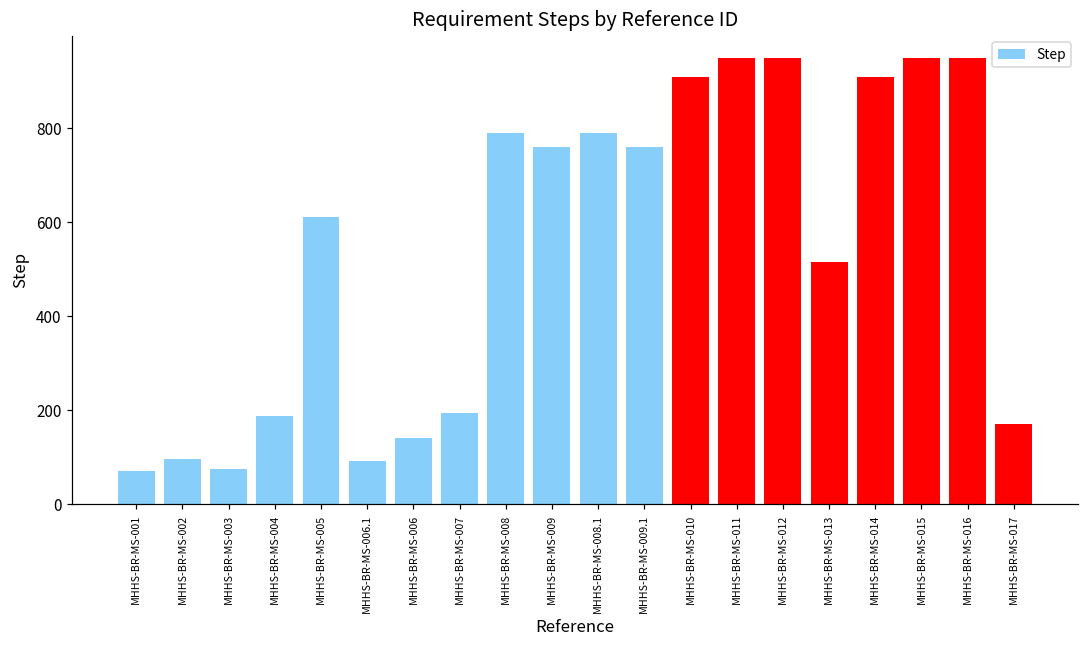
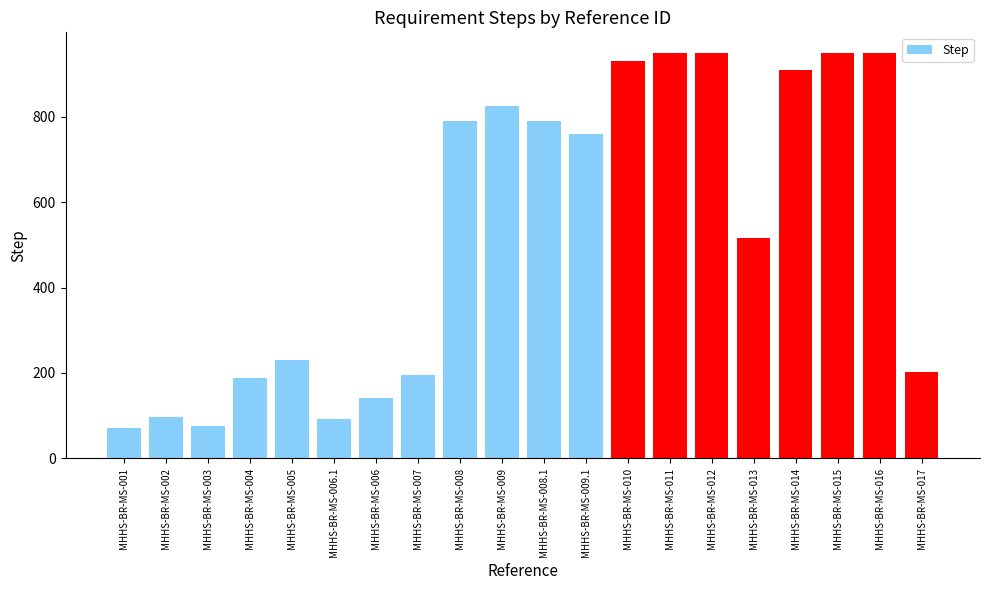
  {
    "MHHS-BR-MS-001": 70,
    "MHHS-BR-MS-002": 100,
    "MHHS-BR-MS-003": 80,
    "MHHS-BR-MS-004": 190,
-   "MHHS-BR-MS-005": 610,
+   "MHHS-BR-MS-005": 230,
    "MHHS-BR-MS-006.1": 90,
    "MHHS-BR-MS-006": 140,
    "MHHS-BR-MS-007": 200,
    "MHHS-BR-MS-008": 790,
-   "MHHS-BR-MS-009": 760,
+   "MHHS-BR-MS-009": 830,
    "MHHS-BR-MS-008.1": 790,
    "MHHS-BR-MS-009.1": 760,
-   "MHHS-BR-MS-010": 910,
+   "MHHS-BR-MS-010": 930,
    "MHHS-BR-MS-011": 950,
    "MHHS-BR-MS-012": 950,
    "MHHS-BR-MS-013": 520,
    "MHHS-BR-MS-014": 910,
    "MHHS-BR-MS-015": 950,
    "MHHS-BR-MS-016": 950,
-   "MHHS-BR-MS-017": 170
+   "MHHS-BR-MS-017": 200
  }
